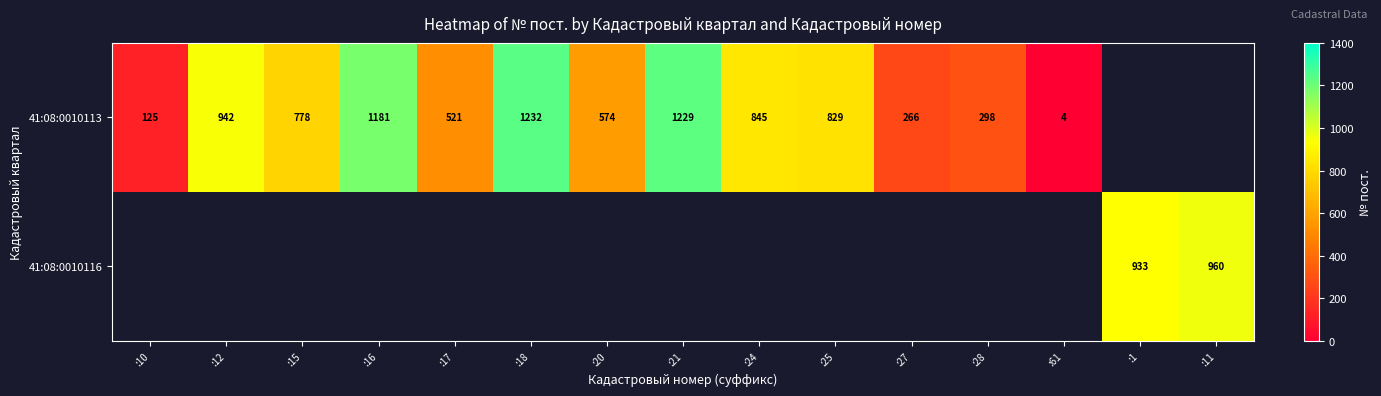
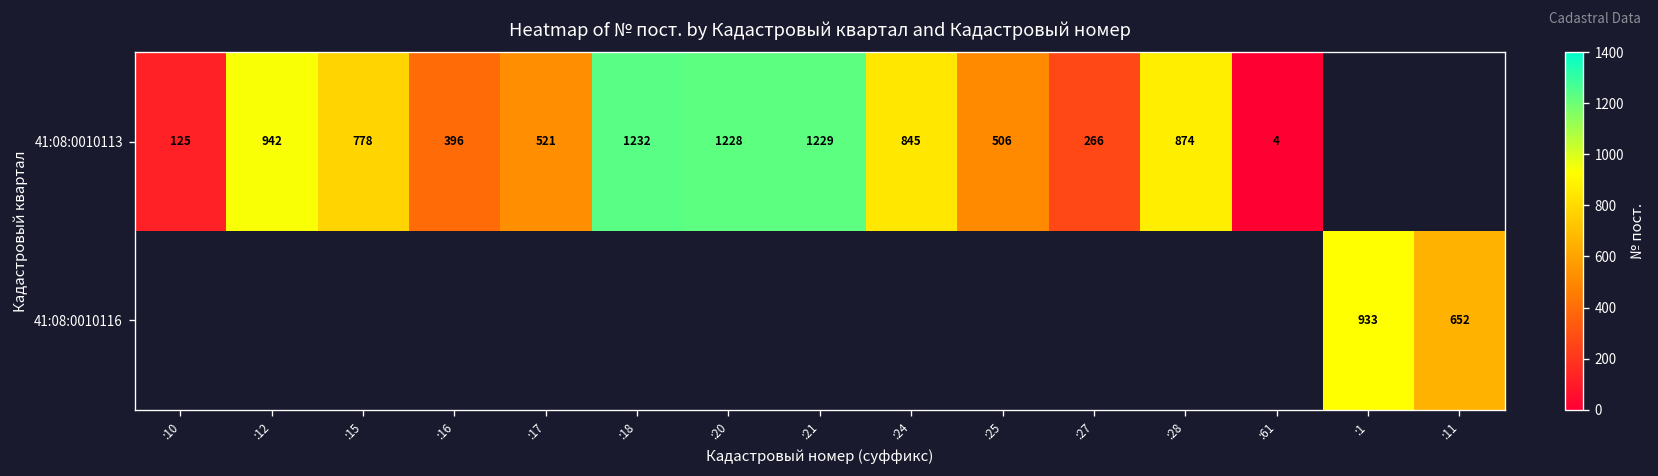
  {
    "41:08:0010113": {
      ":10": 125,
      ":12": 942,
      ":15": 778,
-     ":16": 1181,
+     ":16": 396,
      ":17": 521,
      ":18": 1232,
-     ":20": 574,
+     ":20": 1228,
      ":21": 1229,
      ":24": 845,
-     ":25": 829,
+     ":25": 506,
      ":27": 266,
-     ":28": 298,
+     ":28": 874,
      ":61": 4
    },
    "41:08:0010116": {
      ":1": 933,
-     ":11": 960
+     ":11": 652
    }
  }
